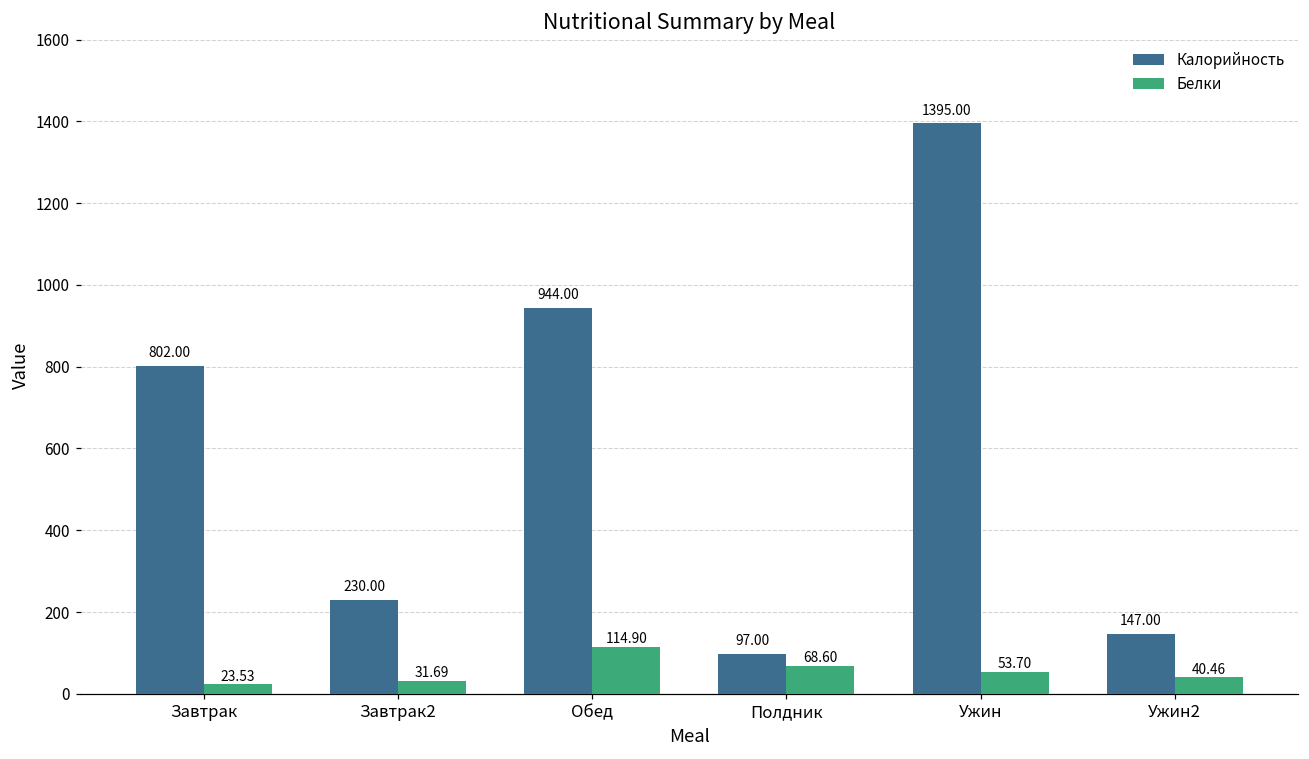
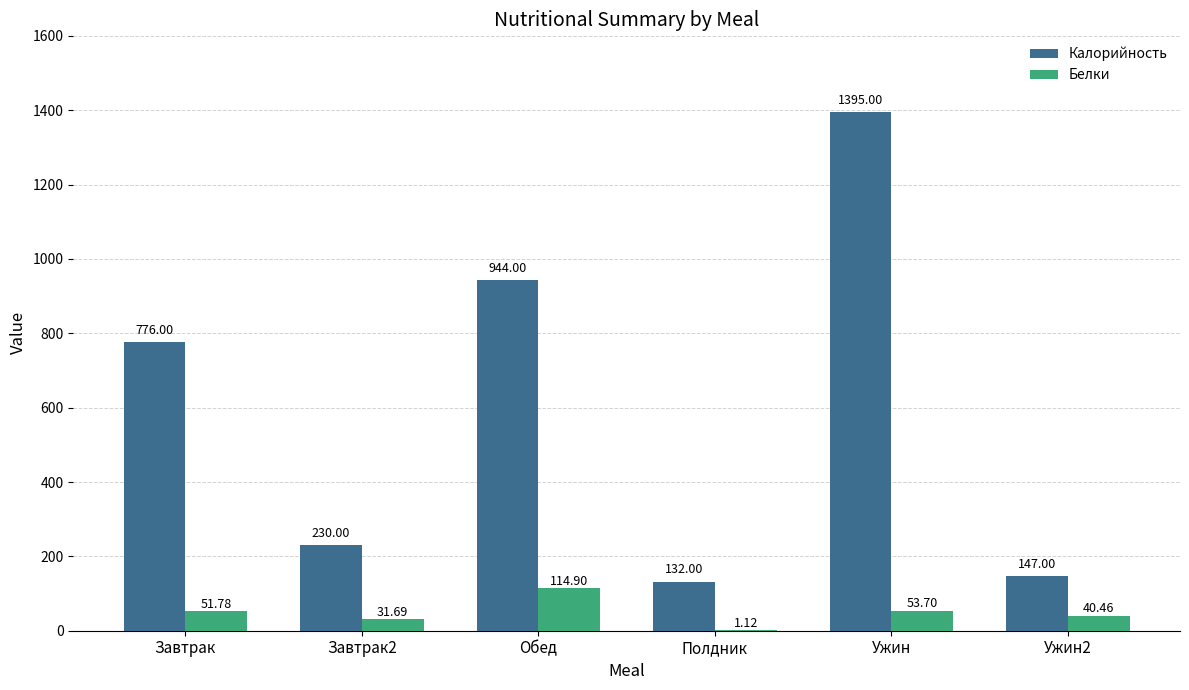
  {
    "Калорийность": {
-     "Завтрак": 802.00,
+     "Завтрак": 776.00,
      "Завтрак2": 230.00,
      "Обед": 944.00,
-     "Полдник": 97.00,
+     "Полдник": 132.00,
      "Ужин": 1395.00,
      "Ужин2": 147.00
    },
    "Белки": {
-     "Завтрак": 23.53,
+     "Завтрак": 51.78,
      "Завтрак2": 31.69,
      "Обед": 114.90,
-     "Полдник": 68.60,
+     "Полдник": 1.12,
      "Ужин": 53.70,
      "Ужин2": 40.46
    }
  }
